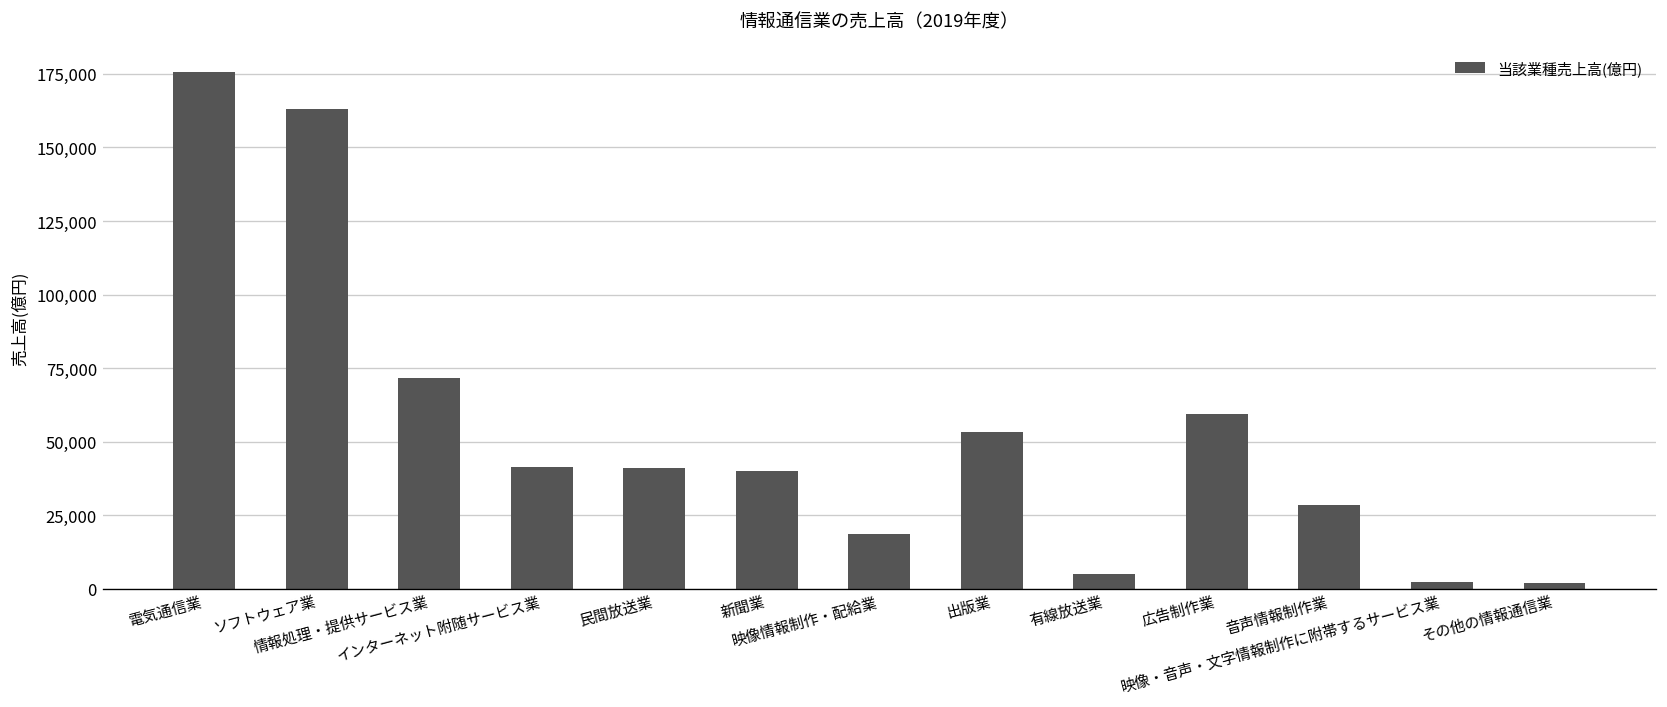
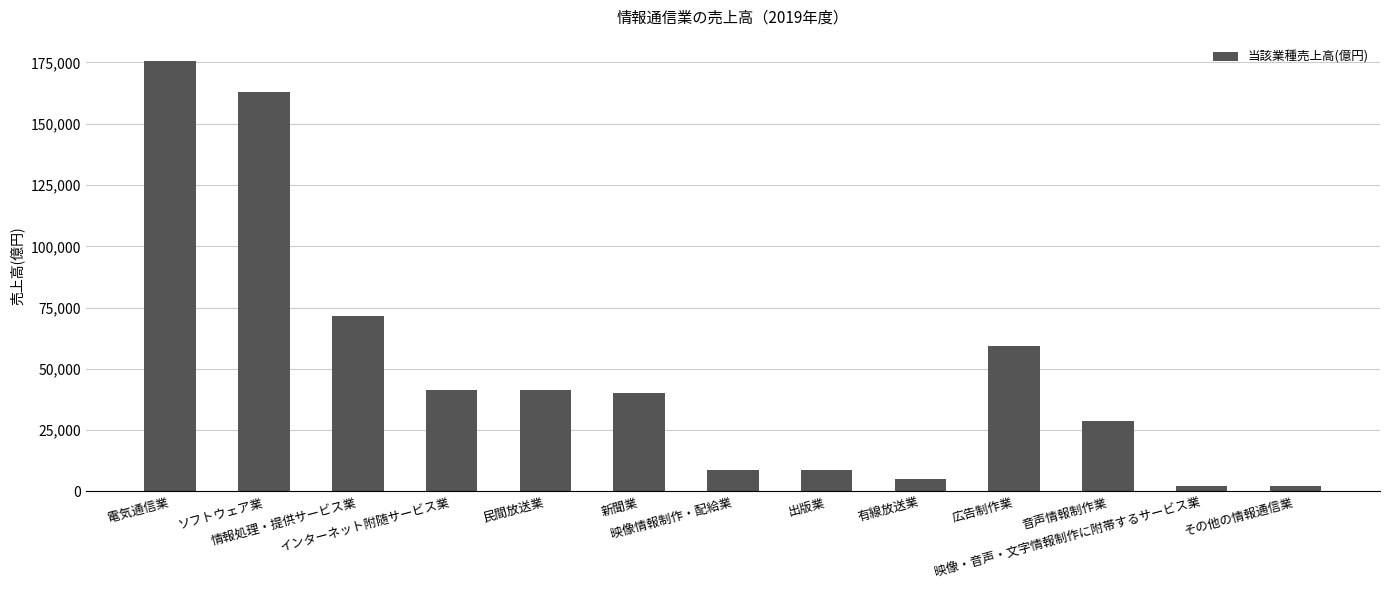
  {
    "電気通信業": "176,000",
    "ソフトウェア業": "163,000",
    "情報処理・提供サービス業": "72,000",
    "インターネット附随サービス業": "41,000",
    "民間放送業": "41,000",
    "新聞業": "40,000",
-   "映像情報制作・配給業": "19,000",
-   "出版業": "53,000",
+   "映像情報制作・配給業": "9,000",
+   "出版業": "9,000",
    "有線放送業": "5,000",
    "広告制作業": "60,000",
    "音声情報制作業": "29,000",
    "映像・音声・文字情報制作に附帯するサービス業": "2,000",
    "その他の情報通信業": "2,000"
  }
